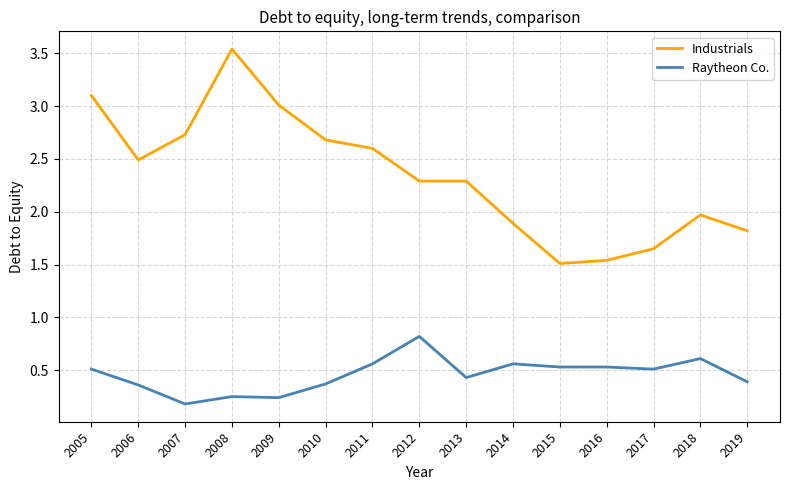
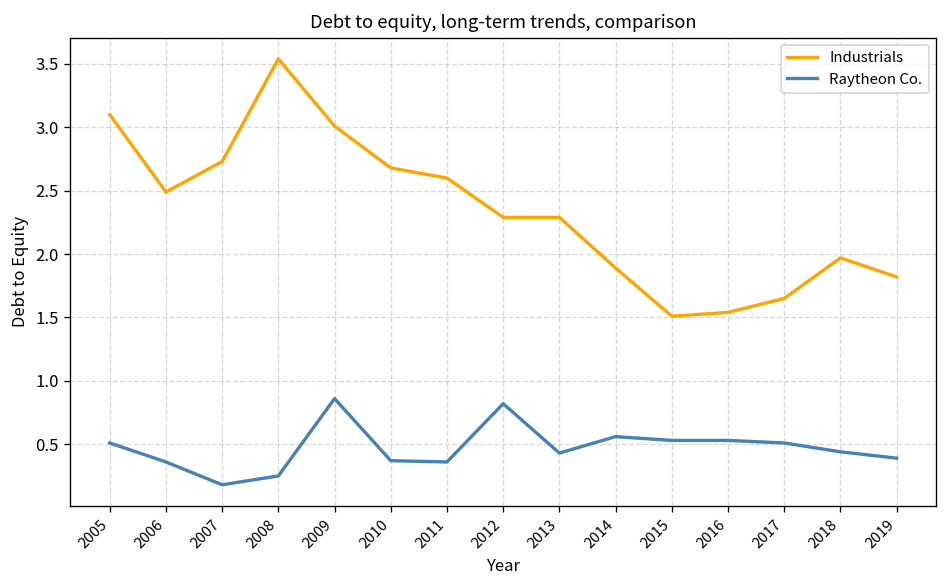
  {
    "Industrials": {
      "2005": 3.10,
      "2006": 2.49,
      "2007": 2.73,
      "2008": 3.54,
      "2009": 3.01,
      "2010": 2.68,
      "2011": 2.60,
      "2012": 2.29,
      "2013": 2.29,
      "2014": 1.89,
      "2015": 1.51,
      "2016": 1.54,
      "2017": 1.65,
      "2018": 1.97,
      "2019": 1.82
    },
    "Raytheon Co.": {
      "2005": 0.51,
      "2006": 0.36,
      "2007": 0.18,
      "2008": 0.25,
-     "2009": 0.24,
+     "2009": 0.86,
      "2010": 0.37,
-     "2011": 0.56,
+     "2011": 0.36,
      "2012": 0.82,
      "2013": 0.43,
      "2014": 0.56,
      "2015": 0.53,
      "2016": 0.53,
      "2017": 0.51,
-     "2018": 0.61,
+     "2018": 0.44,
      "2019": 0.39
    }
  }
